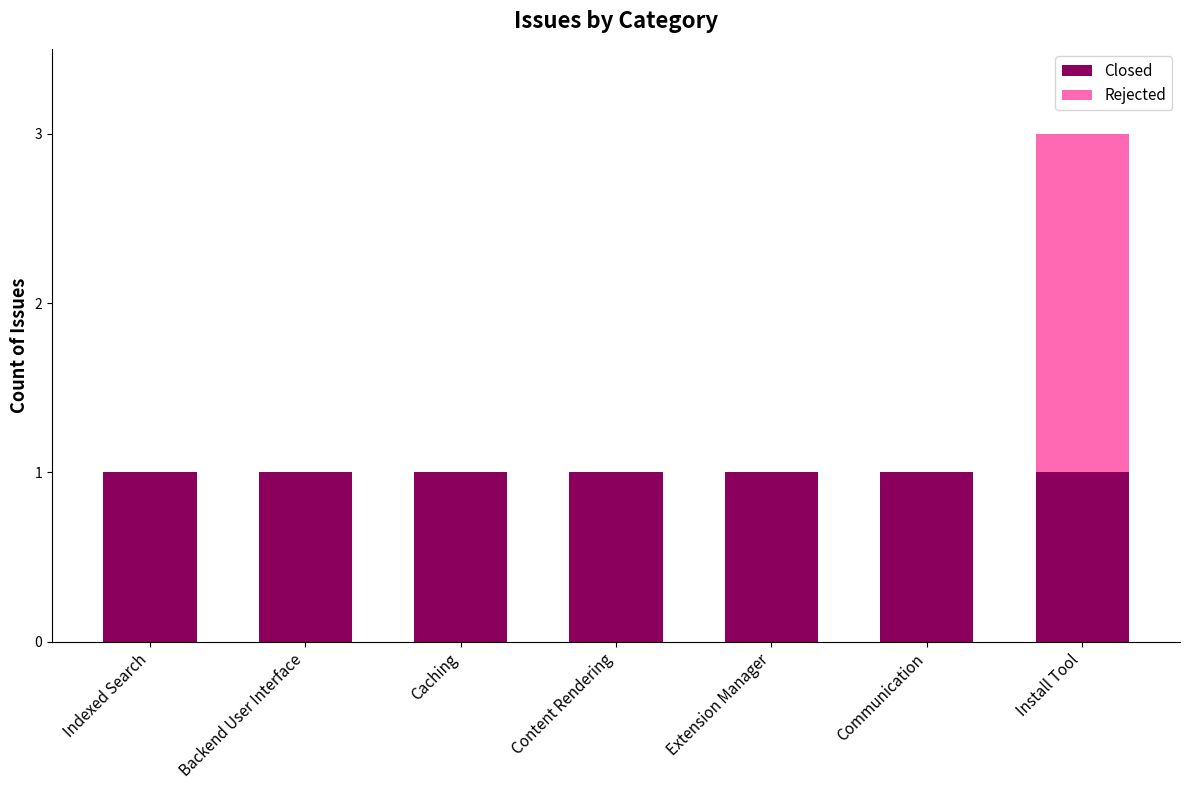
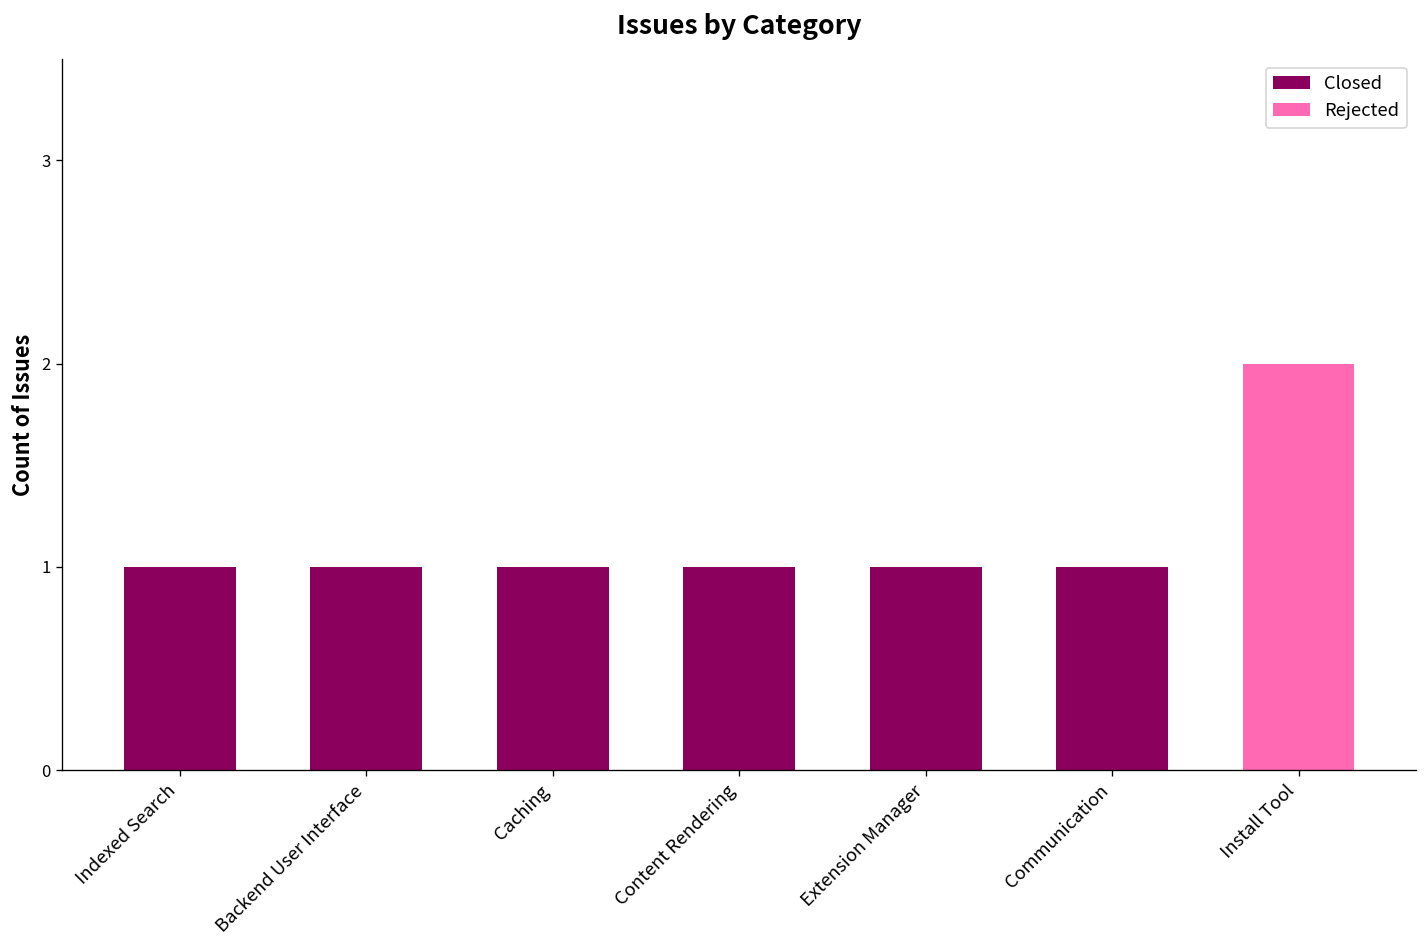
  {
    "Closed": {
      "Indexed Search": 1,
      "Backend User Interface": 1,
      "Caching": 1,
      "Content Rendering": 1,
      "Extension Manager": 1,
      "Communication": 1,
-     "Install Tool": 1
+     "Install Tool": 0
    },
    "Rejected": {
      "Indexed Search": 0,
      "Backend User Interface": 0,
      "Caching": 0,
      "Content Rendering": 0,
      "Extension Manager": 0,
      "Communication": 0,
      "Install Tool": 2
    }
  }
